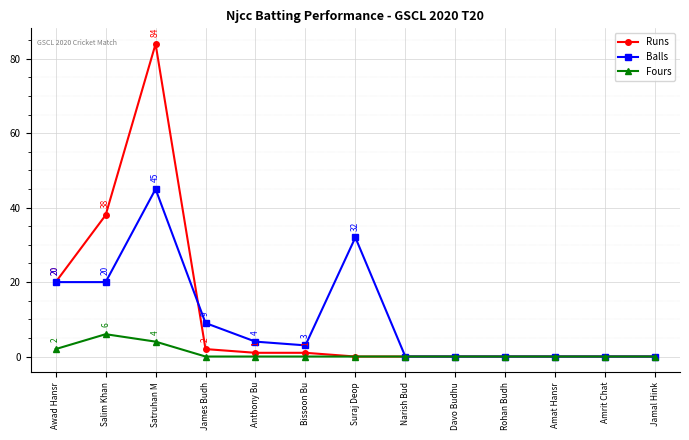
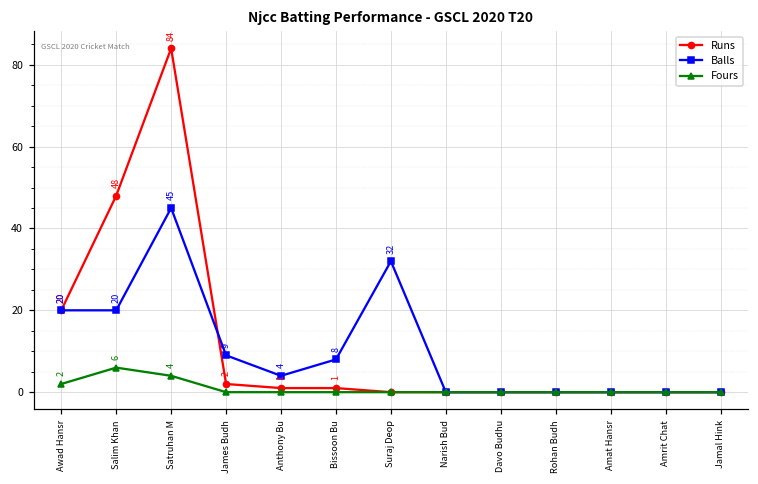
  {
    "Runs": {
-     "Salim Khan": 38,
+     "Salim Khan": 48,
      "Satruhan M": 84,
      "James Budh": 2,
      "Bissoon Bu": 1
    },
    "Balls": {
      "Salim Khan": 20,
      "Satruhan M": 45,
      "James Budh": 9,
      "Anthony Bu": 4,
-     "Bissoon Bu": 3,
+     "Bissoon Bu": 8,
      "Suraj Deop": 32
    },
    "Fours": {
      "Awad Hansr": 2,
      "Salim Khan": 6,
      "Satruhan M": 4
    }
  }
